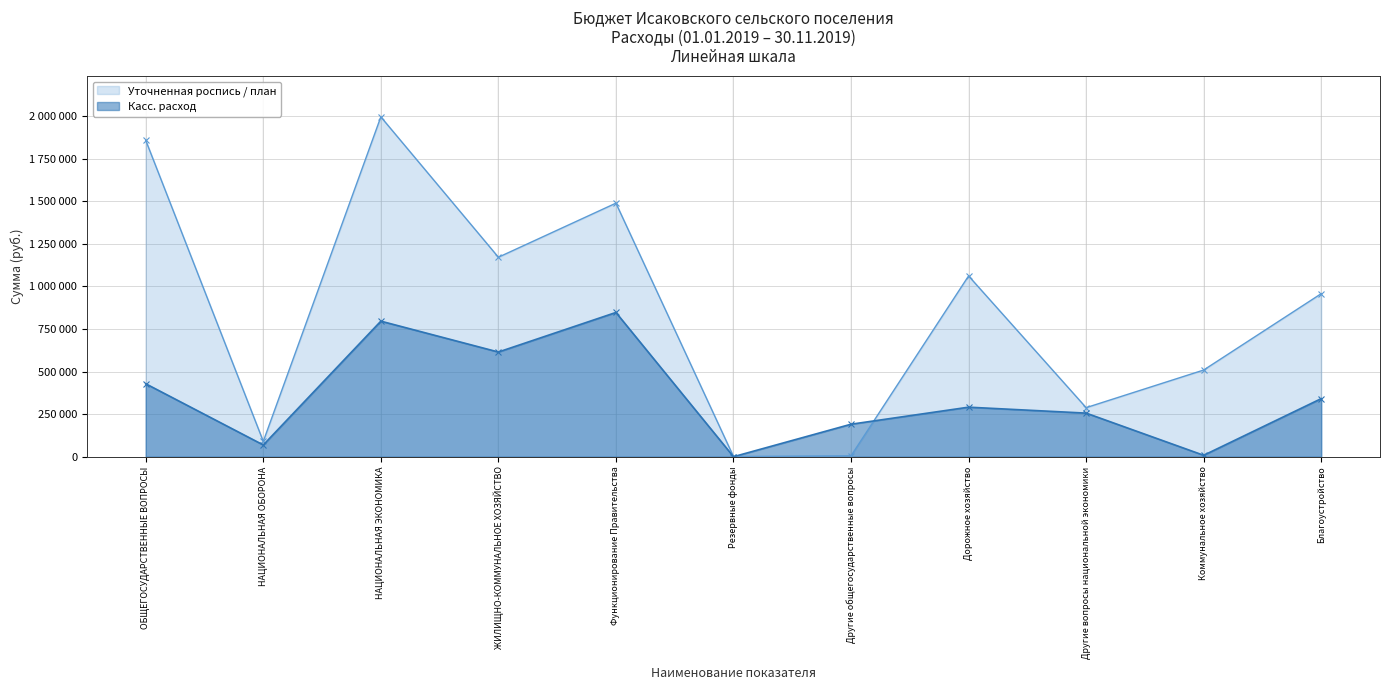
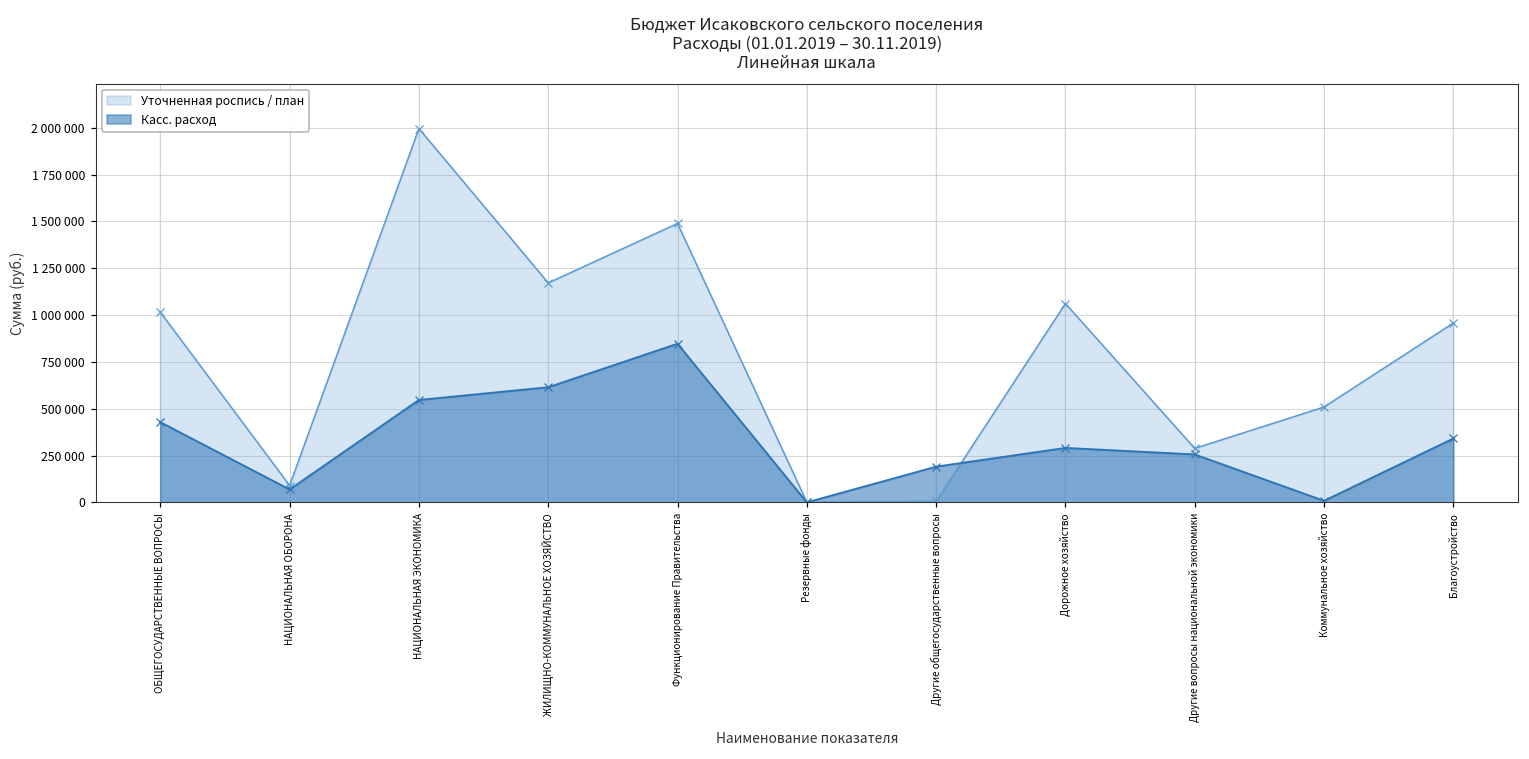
  {
    "Уточненная роспись / план": {
-     "ОБЩЕГОСУДАРСТВЕННЫЕ ВОПРОСЫ": 1860000,
+     "ОБЩЕГОСУДАРСТВЕННЫЕ ВОПРОСЫ": 1020000,
      "НАЦИОНАЛЬНАЯ ОБОРОНА": 90000,
      "НАЦИОНАЛЬНАЯ ЭКОНОМИКА": 2000000,
      "ЖИЛИЩНО-КОММУНАЛЬНОЕ ХОЗЯЙСТВО": 1170000,
      "Функционирование Правительства": 1490000,
      "Другие общегосударственные вопросы": 10000,
      "Дорожное хозяйство": 1060000,
      "Другие вопросы национальной экономики": 290000,
      "Коммунальное хозяйство": 510000,
      "Благоустройство": 960000
    },
    "Касс. расход": {
      "ОБЩЕГОСУДАРСТВЕННЫЕ ВОПРОСЫ": 430000,
      "НАЦИОНАЛЬНАЯ ОБОРОНА": 70000,
-     "НАЦИОНАЛЬНАЯ ЭКОНОМИКА": 800000,
+     "НАЦИОНАЛЬНАЯ ЭКОНОМИКА": 550000,
      "ЖИЛИЩНО-КОММУНАЛЬНОЕ ХОЗЯЙСТВО": 610000,
      "Функционирование Правительства": 850000,
      "Другие общегосударственные вопросы": 190000,
      "Дорожное хозяйство": 290000,
      "Другие вопросы национальной экономики": 260000,
      "Коммунальное хозяйство": 10000,
      "Благоустройство": 340000
    }
  }
